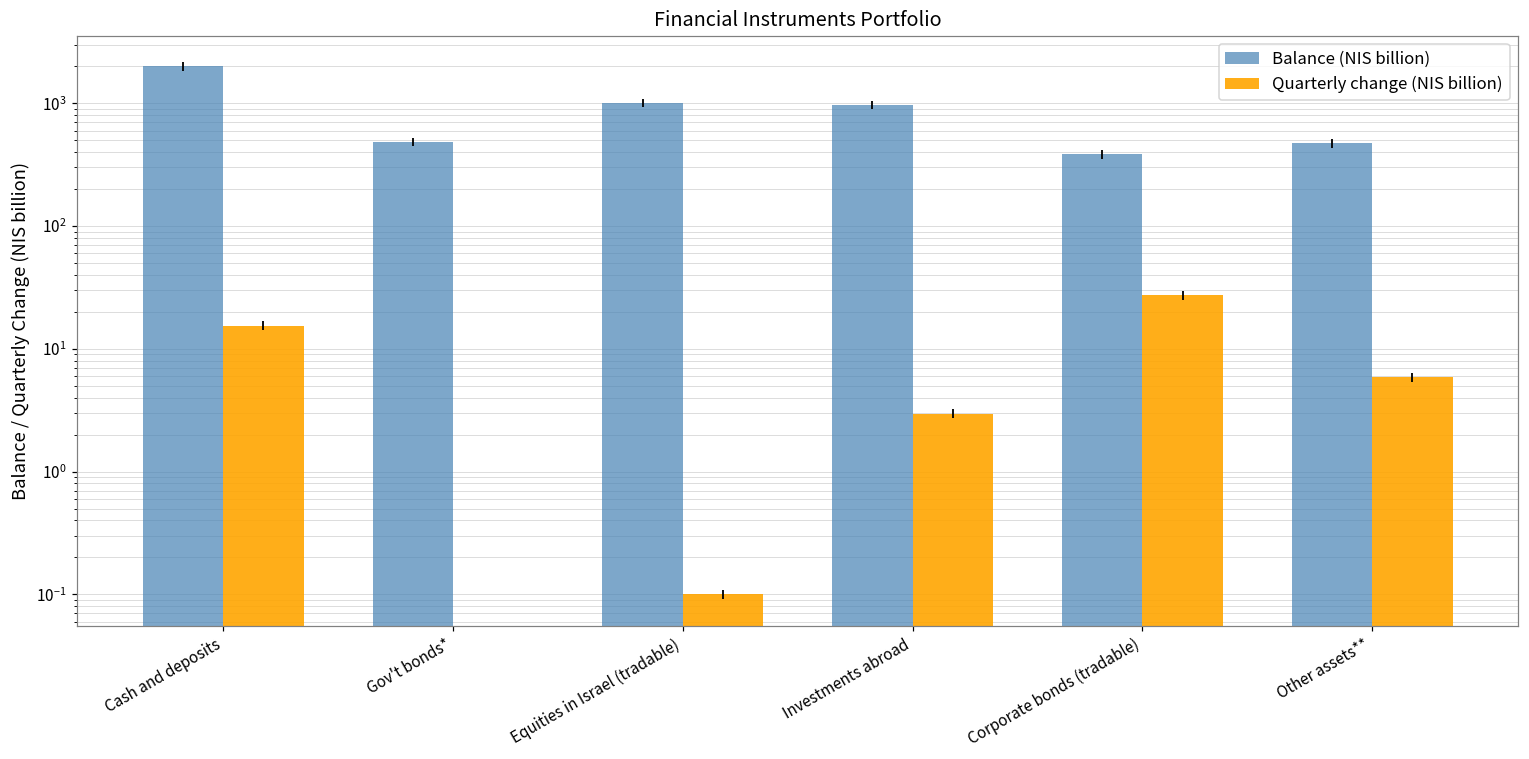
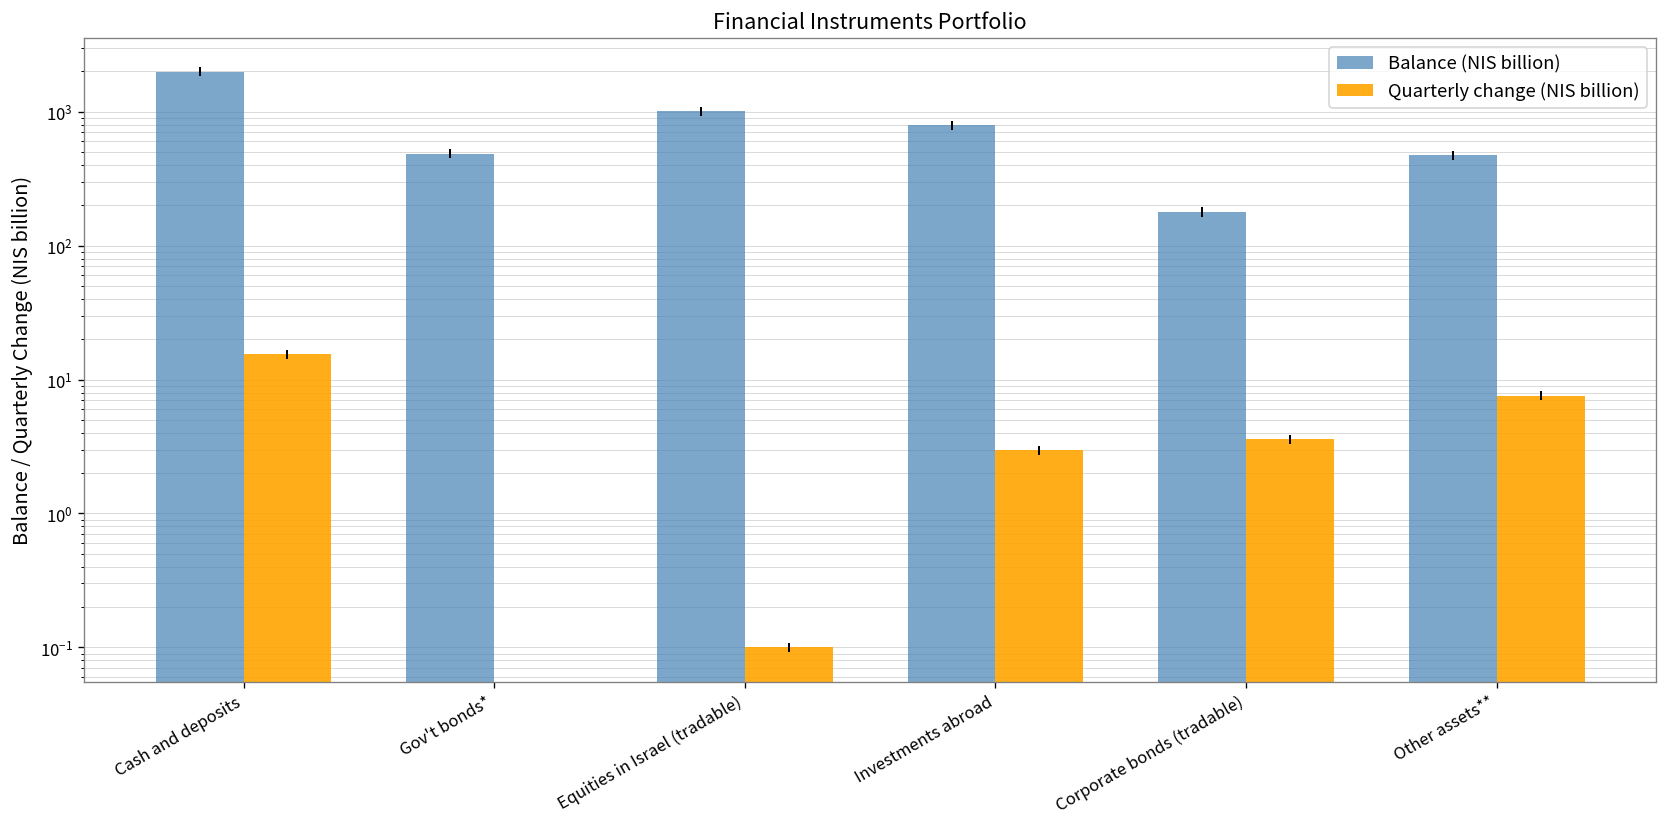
  {
    "Balance (NIS billion)": {
      "Cash and deposits": 2000,
      "Gov't bonds*": 500,
      "Equities in Israel (tradable)": 1000,
-     "Investments abroad": 1000,
-     "Corporate bonds (tradable)": 380,
+     "Investments abroad": 800,
+     "Corporate bonds (tradable)": 180,
      "Other assets**": 470
    },
    "Quarterly change (NIS billion)": {
      "Cash and deposits": 15,
      "Equities in Israel (tradable)": 0.1,
      "Investments abroad": 3.0,
-     "Corporate bonds (tradable)": 27,
-     "Other assets**": 6
+     "Corporate bonds (tradable)": 3.6,
+     "Other assets**": 8
    }
  }
